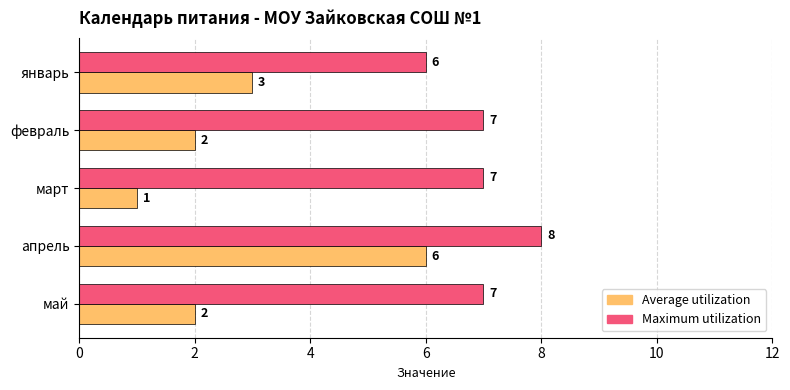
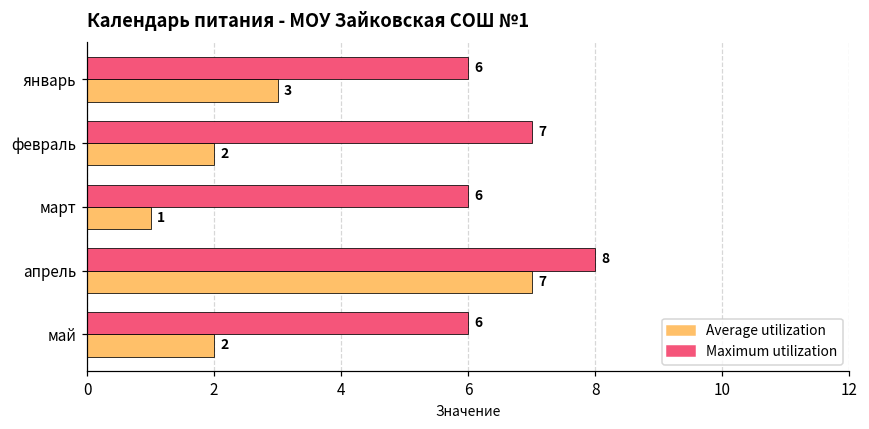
  {
    "Average utilization": {
      "январь": 3,
      "февраль": 2,
      "март": 1,
-     "апрель": 6,
+     "апрель": 7,
      "май": 2
    },
    "Maximum utilization": {
      "январь": 6,
      "февраль": 7,
-     "март": 7,
+     "март": 6,
      "апрель": 8,
-     "май": 7
+     "май": 6
    }
  }
